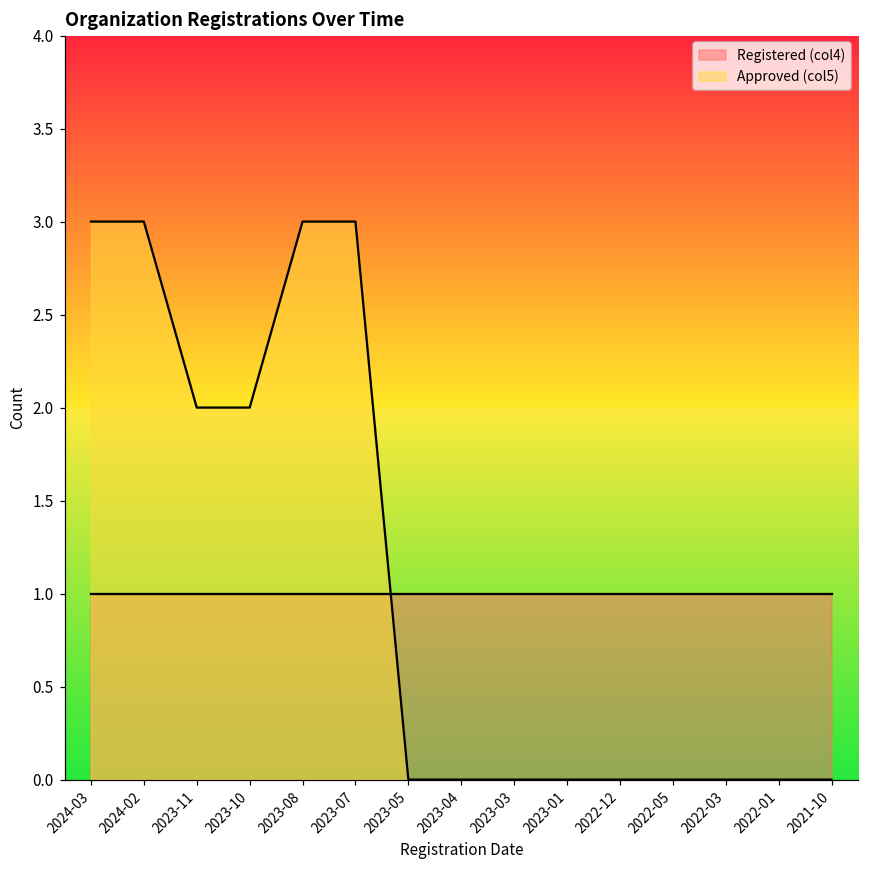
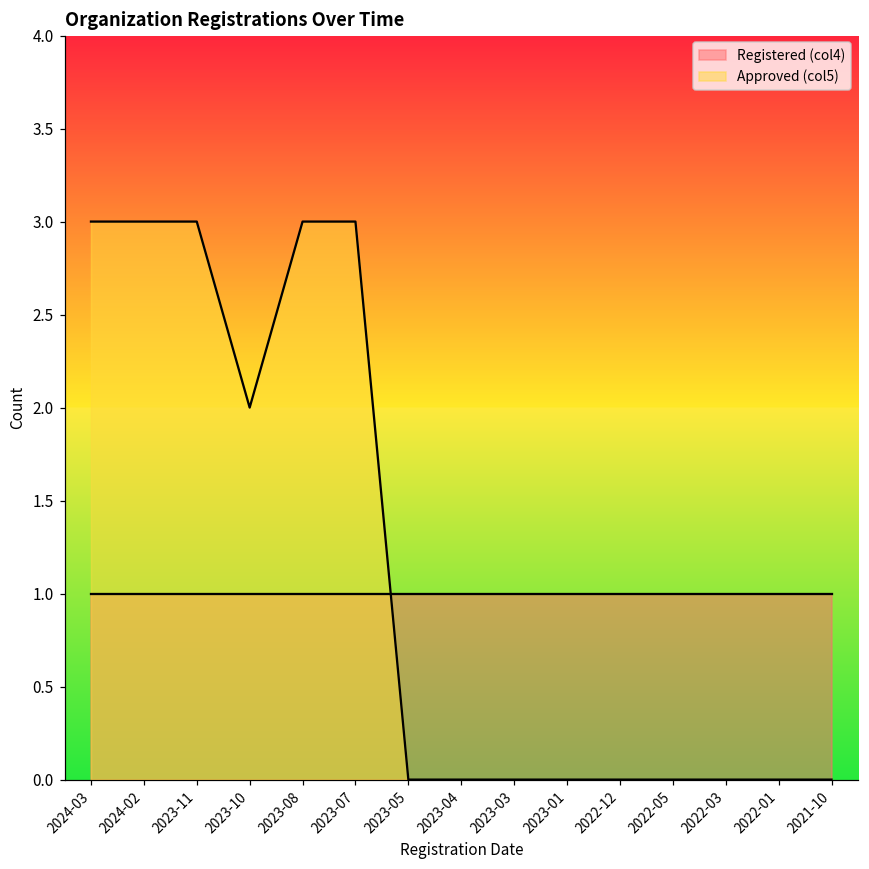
  {
    "Registered (col4)": {
      "2024-03": 1,
      "2024-02": 1,
      "2023-11": 1,
      "2023-10": 1,
      "2023-08": 1,
      "2023-07": 1,
      "2023-05": 1,
      "2023-04": 1,
      "2023-03": 1,
      "2023-01": 1,
      "2022-12": 1,
      "2022-05": 1,
      "2022-03": 1,
      "2022-01": 1,
      "2021-10": 1
    },
    "Approved (col5)": {
      "2024-03": 3,
      "2024-02": 3,
-     "2023-11": 2,
+     "2023-11": 3,
      "2023-10": 2,
      "2023-08": 3,
      "2023-07": 3,
      "2023-05": 0,
      "2023-04": 0,
      "2023-03": 0,
      "2023-01": 0,
      "2022-12": 0,
      "2022-05": 0,
      "2022-03": 0,
      "2022-01": 0,
      "2021-10": 0
    }
  }
